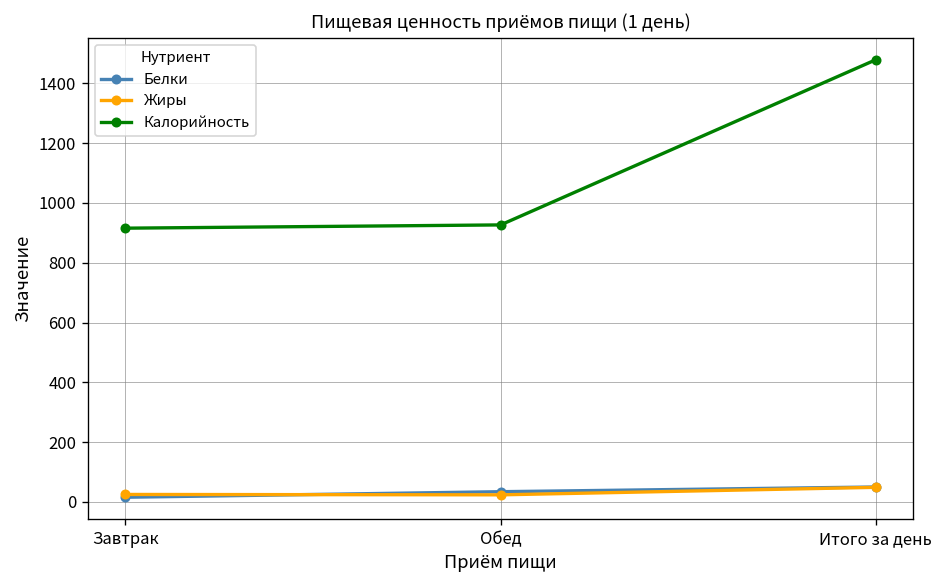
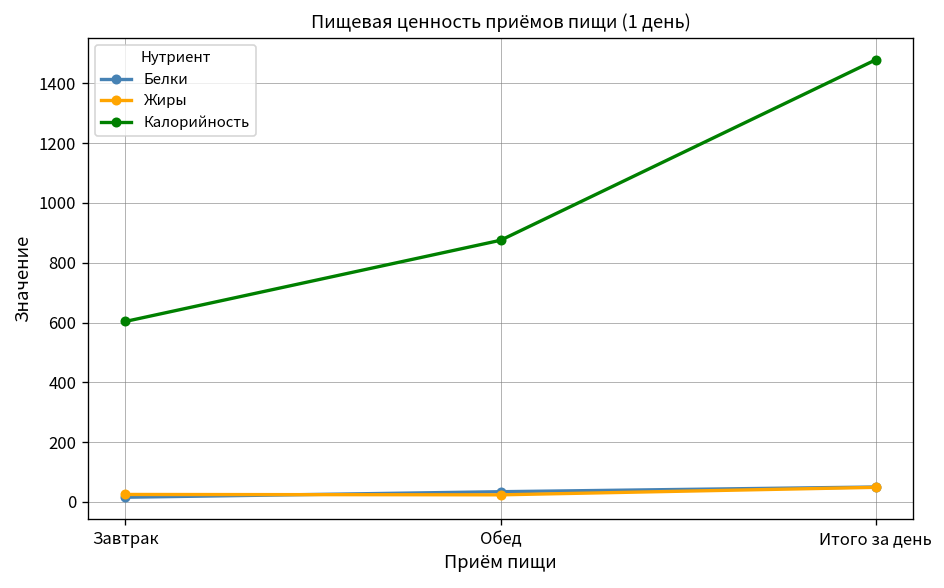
  {
    "Белки": {
      "Обед": 30
    },
    "Жиры": {
      "Обед": 20
    },
    "Калорийность": {
-     "Завтрак": 920,
-     "Обед": 930,
+     "Завтрак": 600,
+     "Обед": 880,
      "Итого за день": 1480
    }
  }
